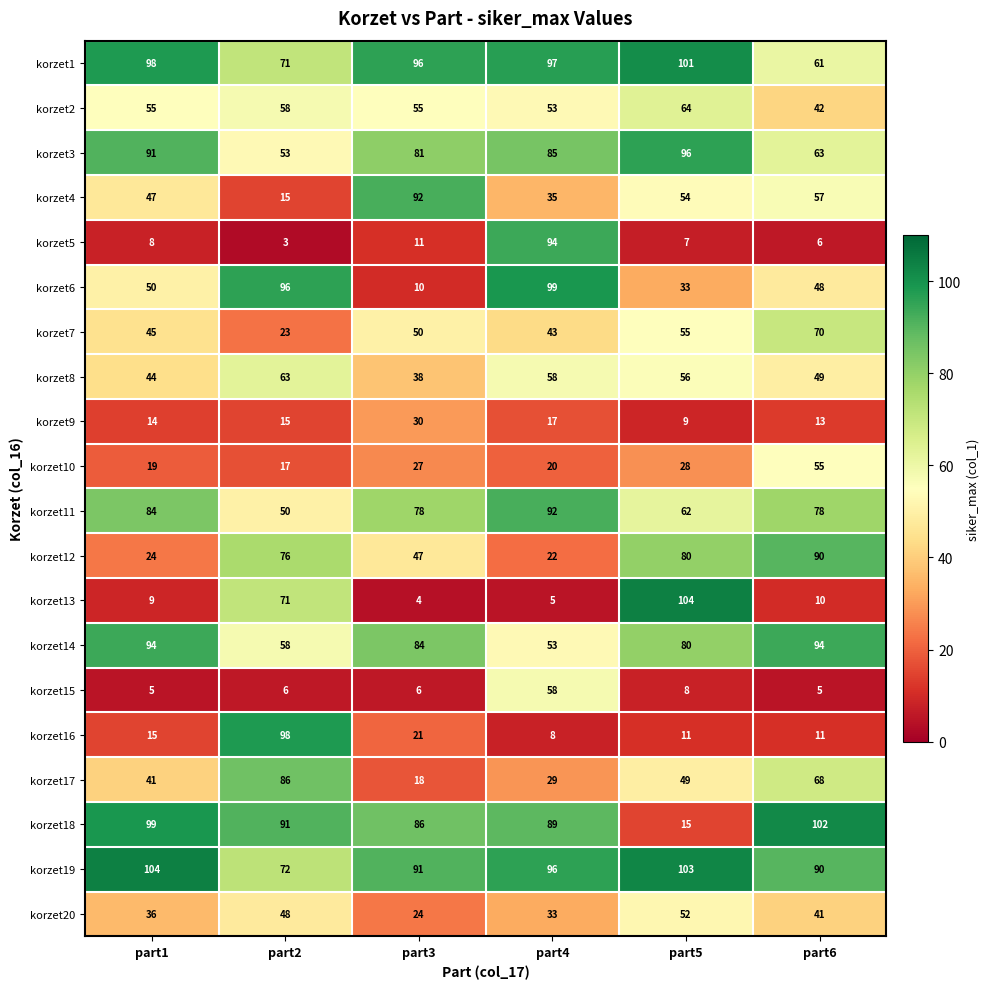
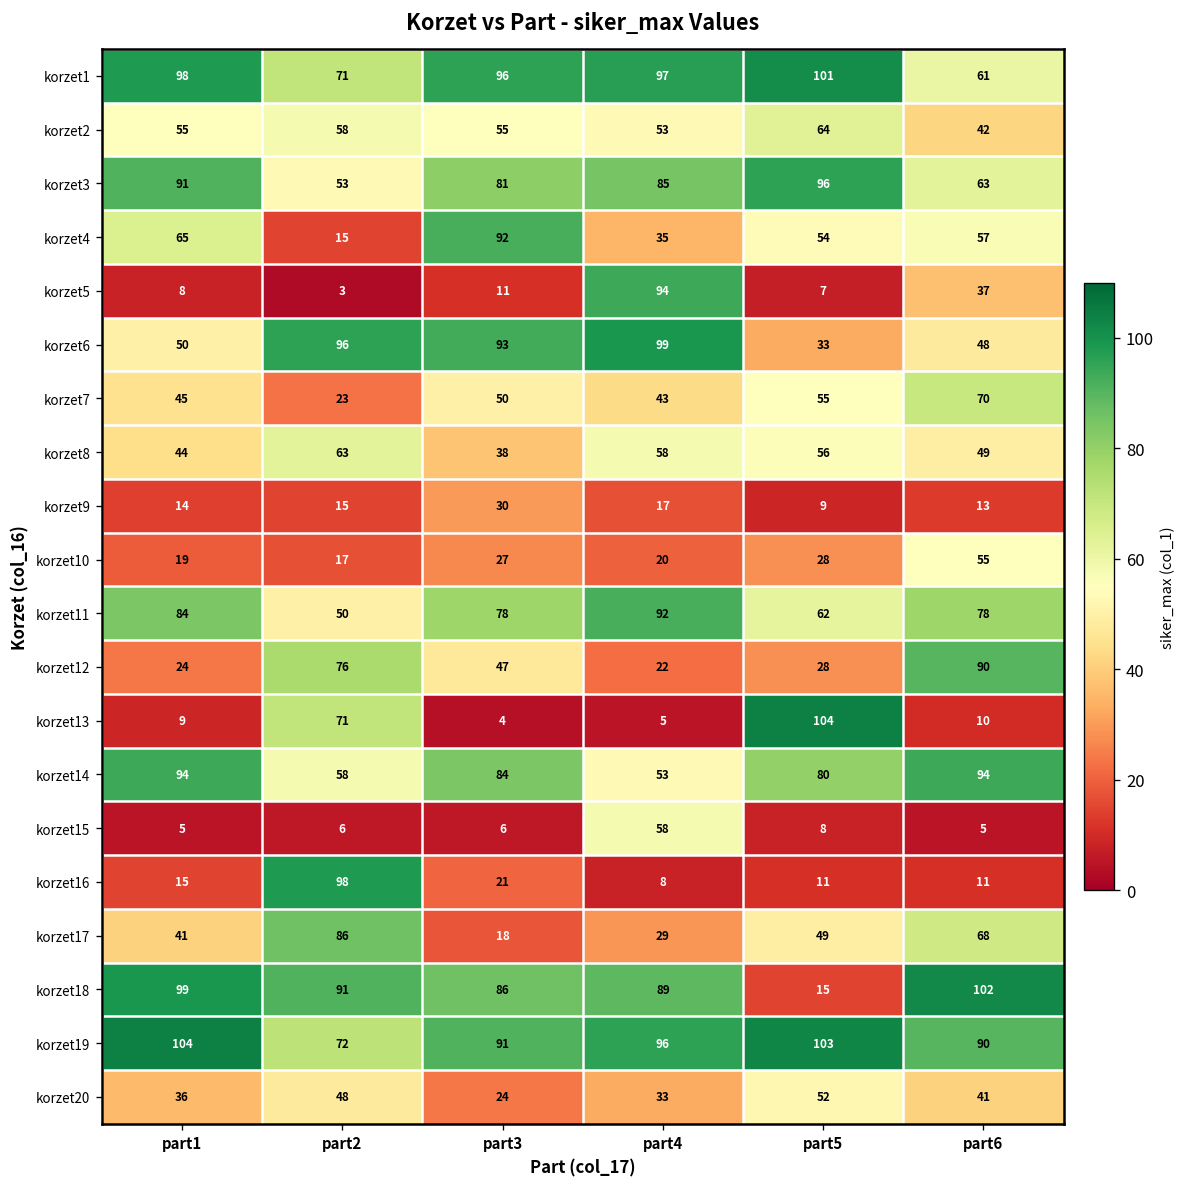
  {
    "korzet1": {
      "part1": 98,
      "part2": 71,
      "part3": 96,
      "part4": 97,
      "part5": 101,
      "part6": 61
    },
    "korzet2": {
      "part1": 55,
      "part2": 58,
      "part3": 55,
      "part4": 53,
      "part5": 64,
      "part6": 42
    },
    "korzet3": {
      "part1": 91,
      "part2": 53,
      "part3": 81,
      "part4": 85,
      "part5": 96,
      "part6": 63
    },
    "korzet4": {
-     "part1": 47,
+     "part1": 65,
      "part2": 15,
      "part3": 92,
      "part4": 35,
      "part5": 54,
      "part6": 57
    },
    "korzet5": {
      "part1": 8,
      "part2": 3,
      "part3": 11,
      "part4": 94,
      "part5": 7,
-     "part6": 6
+     "part6": 37
    },
    "korzet6": {
      "part1": 50,
      "part2": 96,
-     "part3": 10,
+     "part3": 93,
      "part4": 99,
      "part5": 33,
      "part6": 48
    },
    "korzet7": {
      "part1": 45,
      "part2": 23,
      "part3": 50,
      "part4": 43,
      "part5": 55,
      "part6": 70
    },
    "korzet8": {
      "part1": 44,
      "part2": 63,
      "part3": 38,
      "part4": 58,
      "part5": 56,
      "part6": 49
    },
    "korzet9": {
      "part1": 14,
      "part2": 15,
      "part3": 30,
      "part4": 17,
      "part5": 9,
      "part6": 13
    },
    "korzet10": {
      "part1": 19,
      "part2": 17,
      "part3": 27,
      "part4": 20,
      "part5": 28,
      "part6": 55
    },
    "korzet11": {
      "part1": 84,
      "part2": 50,
      "part3": 78,
      "part4": 92,
      "part5": 62,
      "part6": 78
    },
    "korzet12": {
      "part1": 24,
      "part2": 76,
      "part3": 47,
      "part4": 22,
-     "part5": 80,
+     "part5": 28,
      "part6": 90
    },
    "korzet13": {
      "part1": 9,
      "part2": 71,
      "part3": 4,
      "part4": 5,
      "part5": 104,
      "part6": 10
    },
    "korzet14": {
      "part1": 94,
      "part2": 58,
      "part3": 84,
      "part4": 53,
      "part5": 80,
      "part6": 94
    },
    "korzet15": {
      "part1": 5,
      "part2": 6,
      "part3": 6,
      "part4": 58,
      "part5": 8,
      "part6": 5
    },
    "korzet16": {
      "part1": 15,
      "part2": 98,
      "part3": 21,
      "part4": 8,
      "part5": 11,
      "part6": 11
    },
    "korzet17": {
      "part1": 41,
      "part2": 86,
      "part3": 18,
      "part4": 29,
      "part5": 49,
      "part6": 68
    },
    "korzet18": {
      "part1": 99,
      "part2": 91,
      "part3": 86,
      "part4": 89,
      "part5": 15,
      "part6": 102
    },
    "korzet19": {
      "part1": 104,
      "part2": 72,
      "part3": 91,
      "part4": 96,
      "part5": 103,
      "part6": 90
    },
    "korzet20": {
      "part1": 36,
      "part2": 48,
      "part3": 24,
      "part4": 33,
      "part5": 52,
      "part6": 41
    }
  }
